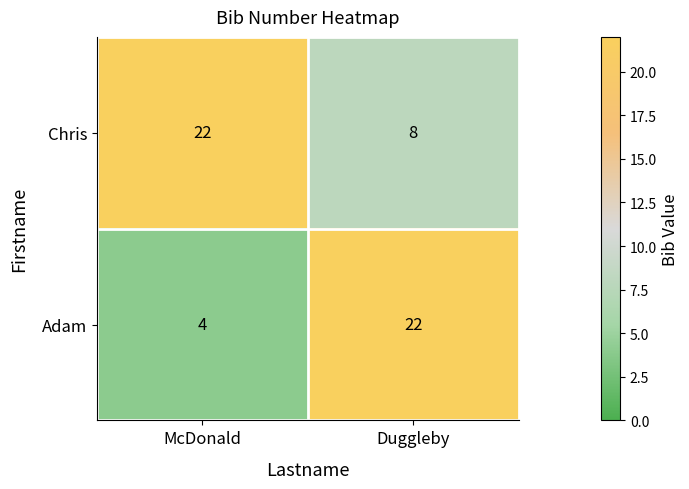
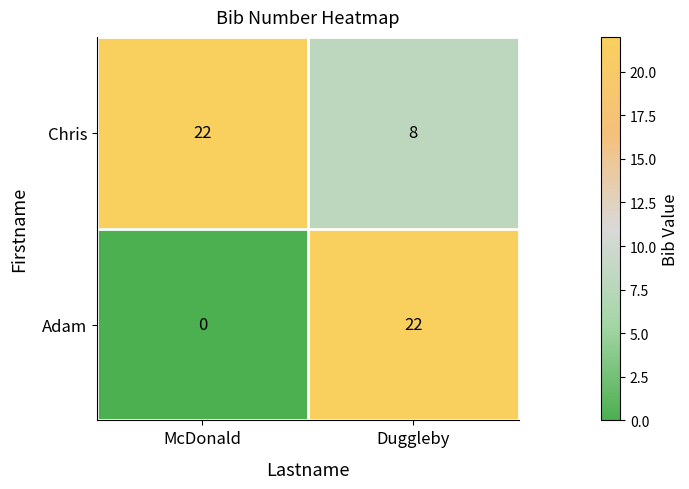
  {
    "Chris": {
      "McDonald": 22,
      "Duggleby": 8
    },
    "Adam": {
-     "McDonald": 4,
+     "McDonald": 0,
      "Duggleby": 22
    }
  }
